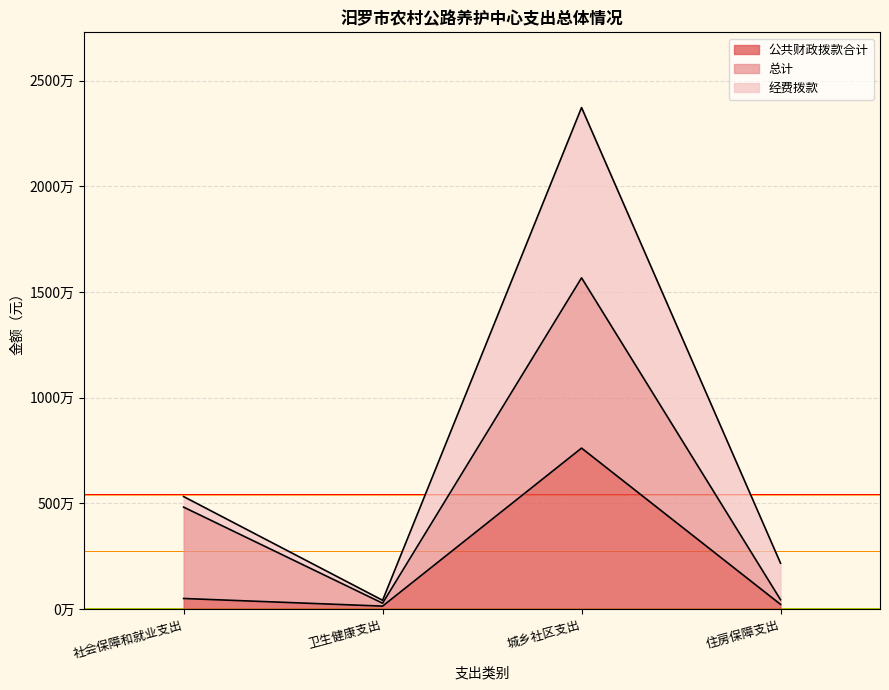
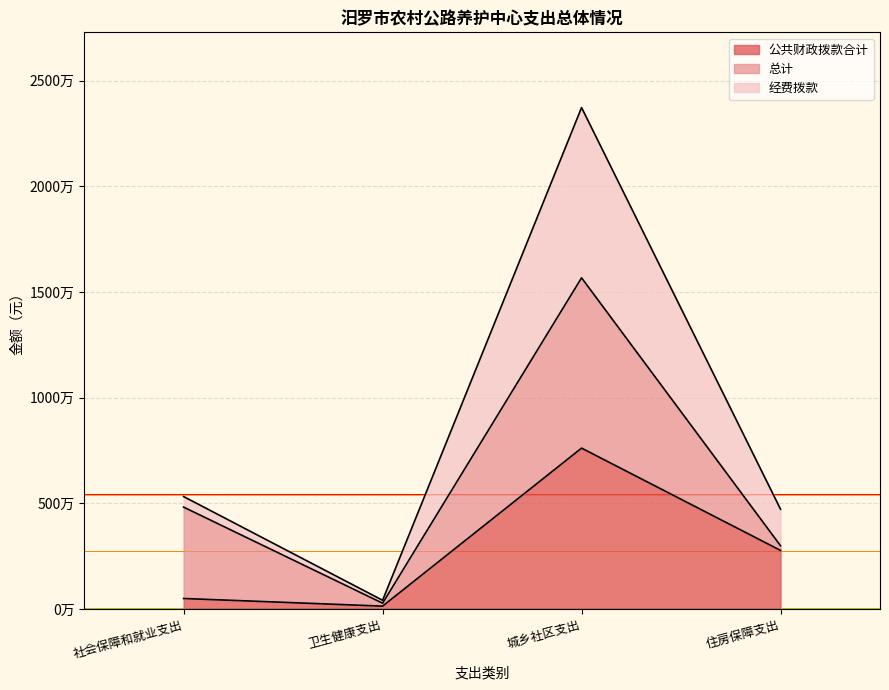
  {
    "公共财政拨款合计": {
      "社会保障和就业支出": "50万",
      "卫生健康支出": "10万",
      "城乡社区支出": "760万",
-     "住房保障支出": "20万"
+     "住房保障支出": "280万"
    },
    "总计": {
      "社会保障和就业支出": "430万",
      "卫生健康支出": "10万",
      "城乡社区支出": "810万",
      "住房保障支出": "20万"
    },
    "经费拨款": {
      "社会保障和就业支出": "50万",
      "卫生健康支出": "10万",
      "城乡社区支出": "810万",
      "住房保障支出": "170万"
    }
  }
